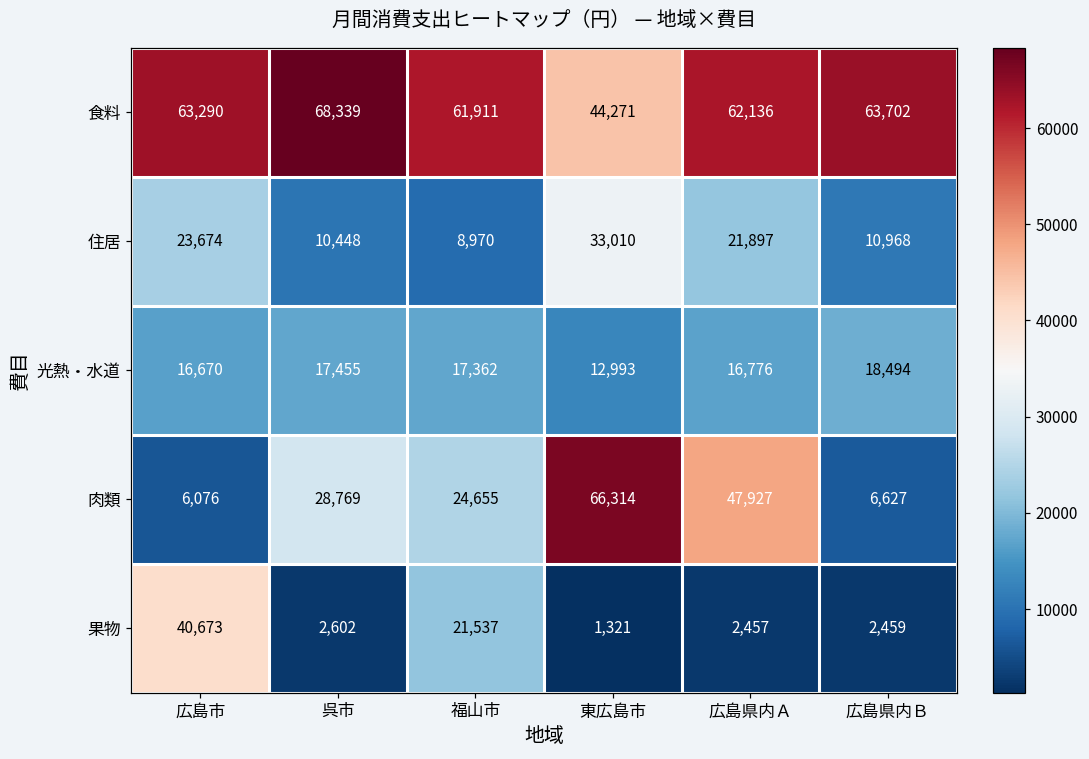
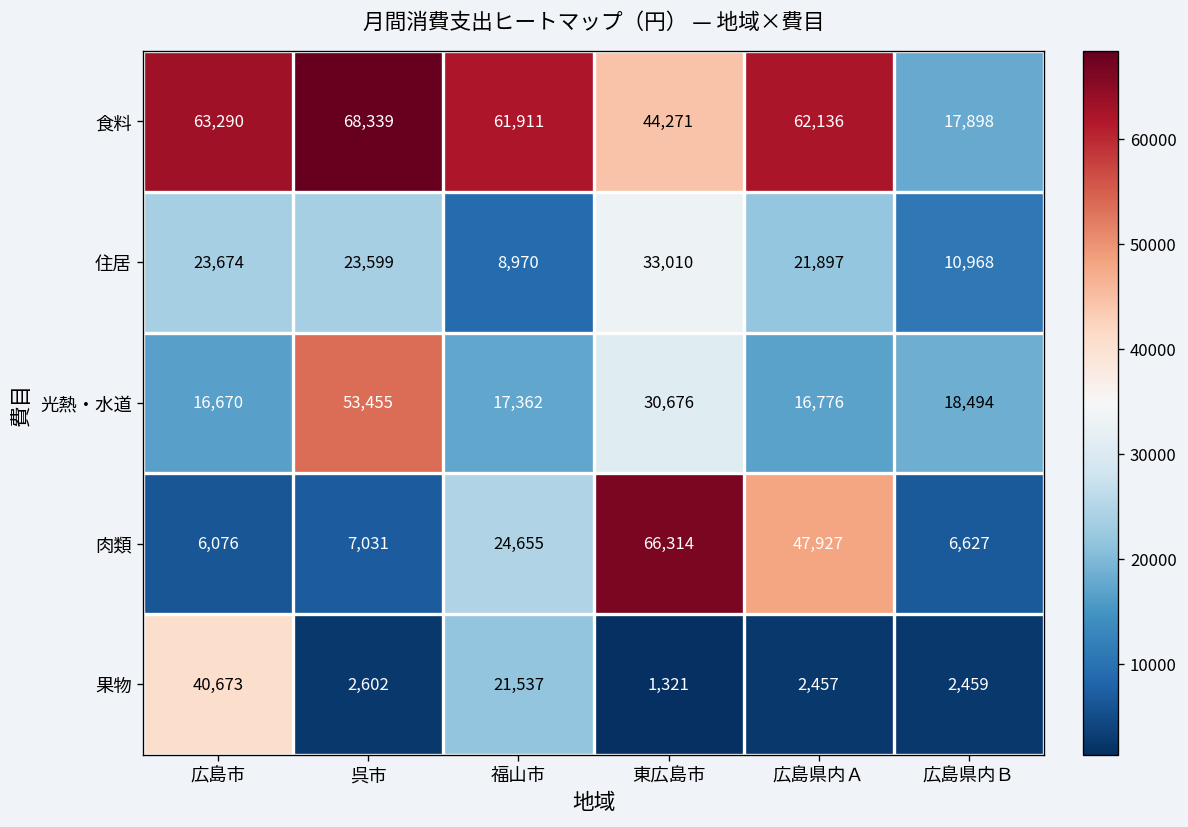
  {
    "食料": {
      "広島市": "63,290",
      "呉市": "68,339",
      "福山市": "61,911",
      "東広島市": "44,271",
      "広島県内Ａ": "62,136",
-     "広島県内Ｂ": "63,702"
+     "広島県内Ｂ": "17,898"
    },
    "住居": {
      "広島市": "23,674",
-     "呉市": "10,448",
+     "呉市": "23,599",
      "福山市": "8,970",
      "東広島市": "33,010",
      "広島県内Ａ": "21,897",
      "広島県内Ｂ": "10,968"
    },
    "光熱・水道": {
      "広島市": "16,670",
-     "呉市": "17,455",
+     "呉市": "53,455",
      "福山市": "17,362",
-     "東広島市": "12,993",
+     "東広島市": "30,676",
      "広島県内Ａ": "16,776",
      "広島県内Ｂ": "18,494"
    },
    "肉類": {
      "広島市": "6,076",
-     "呉市": "28,769",
+     "呉市": "7,031",
      "福山市": "24,655",
      "東広島市": "66,314",
      "広島県内Ａ": "47,927",
      "広島県内Ｂ": "6,627"
    },
    "果物": {
      "広島市": "40,673",
      "呉市": "2,602",
      "福山市": "21,537",
      "東広島市": "1,321",
      "広島県内Ａ": "2,457",
      "広島県内Ｂ": "2,459"
    }
  }
